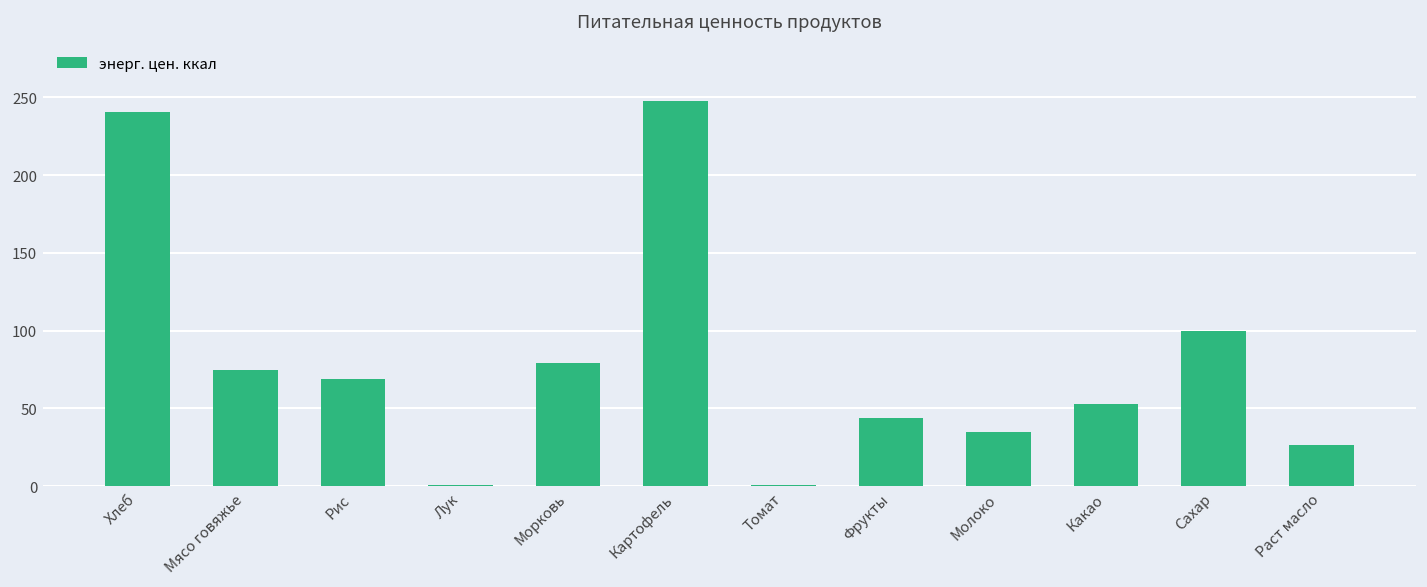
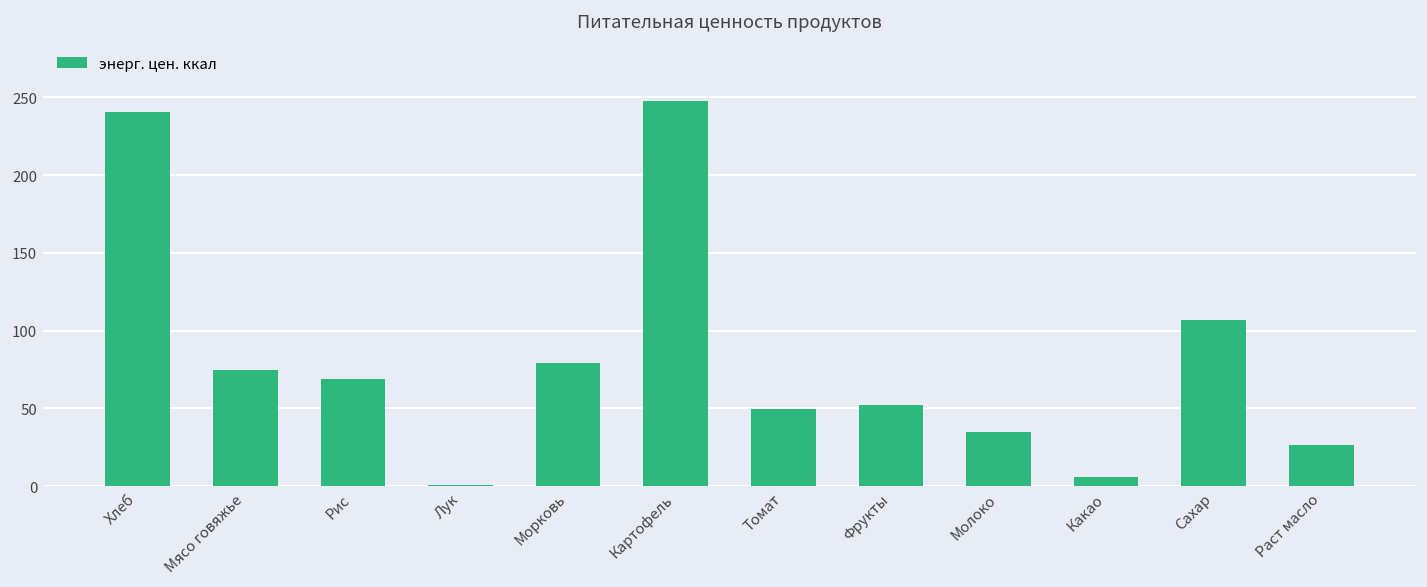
  {
    "Хлеб": 241,
    "Мясо говяжье": 75,
    "Рис": 69,
    "Морковь": 79,
    "Картофель": 248,
-   "Томат": 0,
-   "Фрукты": 44,
+   "Томат": 50,
+   "Фрукты": 52,
    "Молоко": 35,
-   "Какао": 53,
-   "Сахар": 100,
+   "Какао": 6,
+   "Сахар": 107,
    "Раст масло": 26
  }
